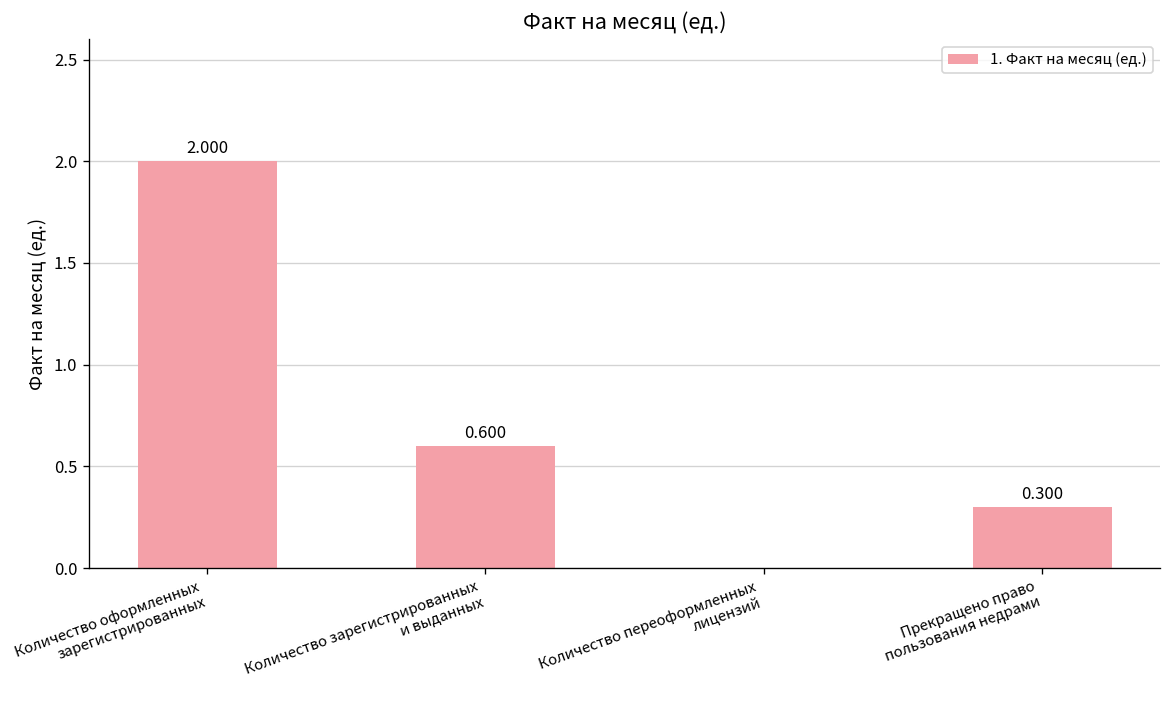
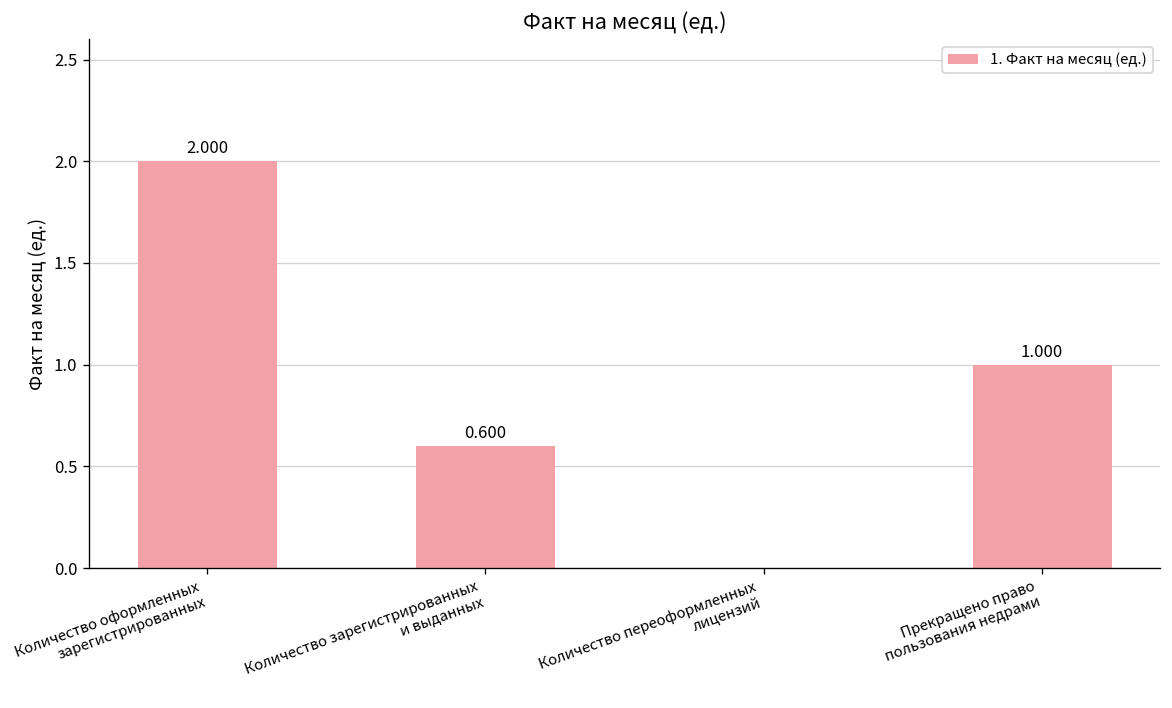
  {
    "Количество оформленных зарегистрированных": 2.000,
    "Количество зарегистрированных и выданных": 0.600,
-   "Прекращено право пользования недрами": 0.300
+   "Прекращено право пользования недрами": 1.000
  }
